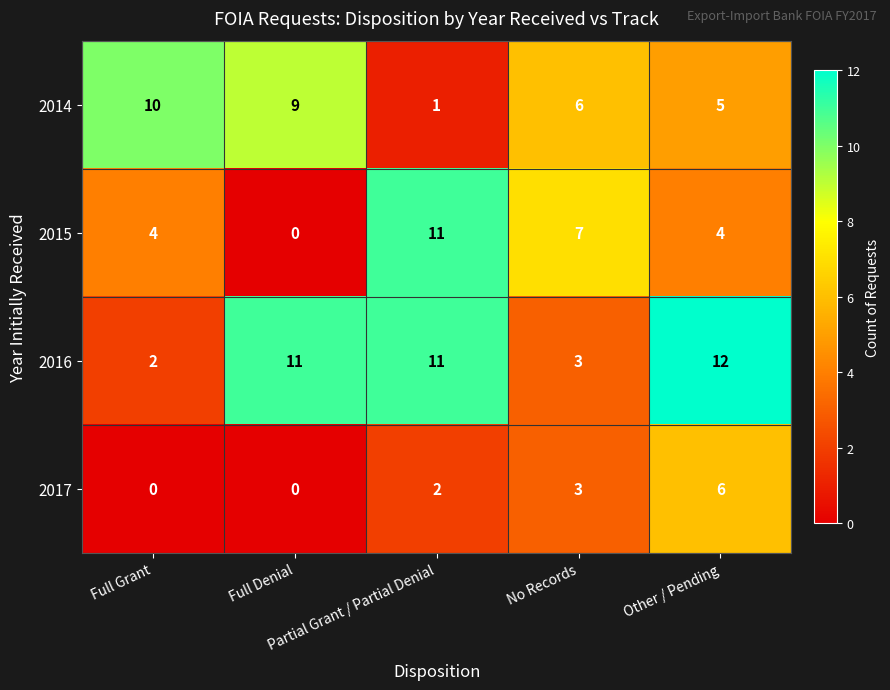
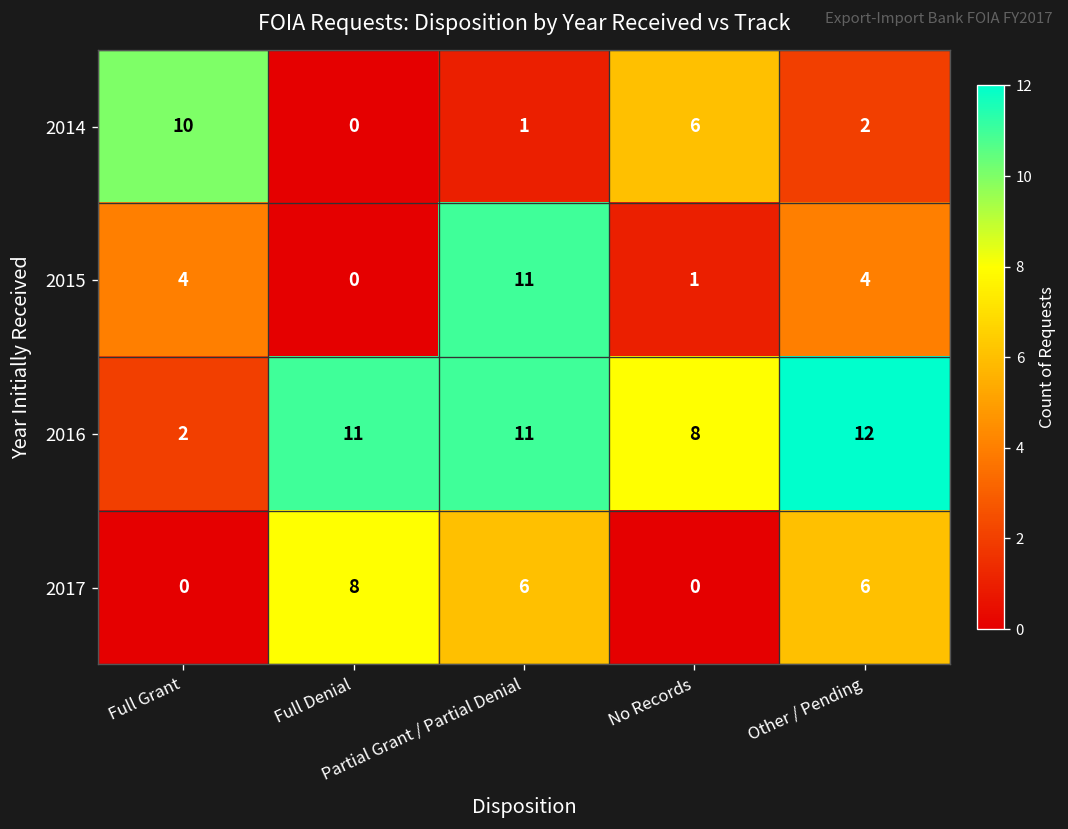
  {
    "2014": {
      "Full Grant": 10,
-     "Full Denial": 9,
+     "Full Denial": 0,
      "Partial Grant / Partial Denial": 1,
      "No Records": 6,
-     "Other / Pending": 5
+     "Other / Pending": 2
    },
    "2015": {
      "Full Grant": 4,
      "Full Denial": 0,
      "Partial Grant / Partial Denial": 11,
-     "No Records": 7,
+     "No Records": 1,
      "Other / Pending": 4
    },
    "2016": {
      "Full Grant": 2,
      "Full Denial": 11,
      "Partial Grant / Partial Denial": 11,
-     "No Records": 3,
+     "No Records": 8,
      "Other / Pending": 12
    },
    "2017": {
      "Full Grant": 0,
-     "Full Denial": 0,
-     "Partial Grant / Partial Denial": 2,
-     "No Records": 3,
+     "Full Denial": 8,
+     "Partial Grant / Partial Denial": 6,
+     "No Records": 0,
      "Other / Pending": 6
    }
  }
